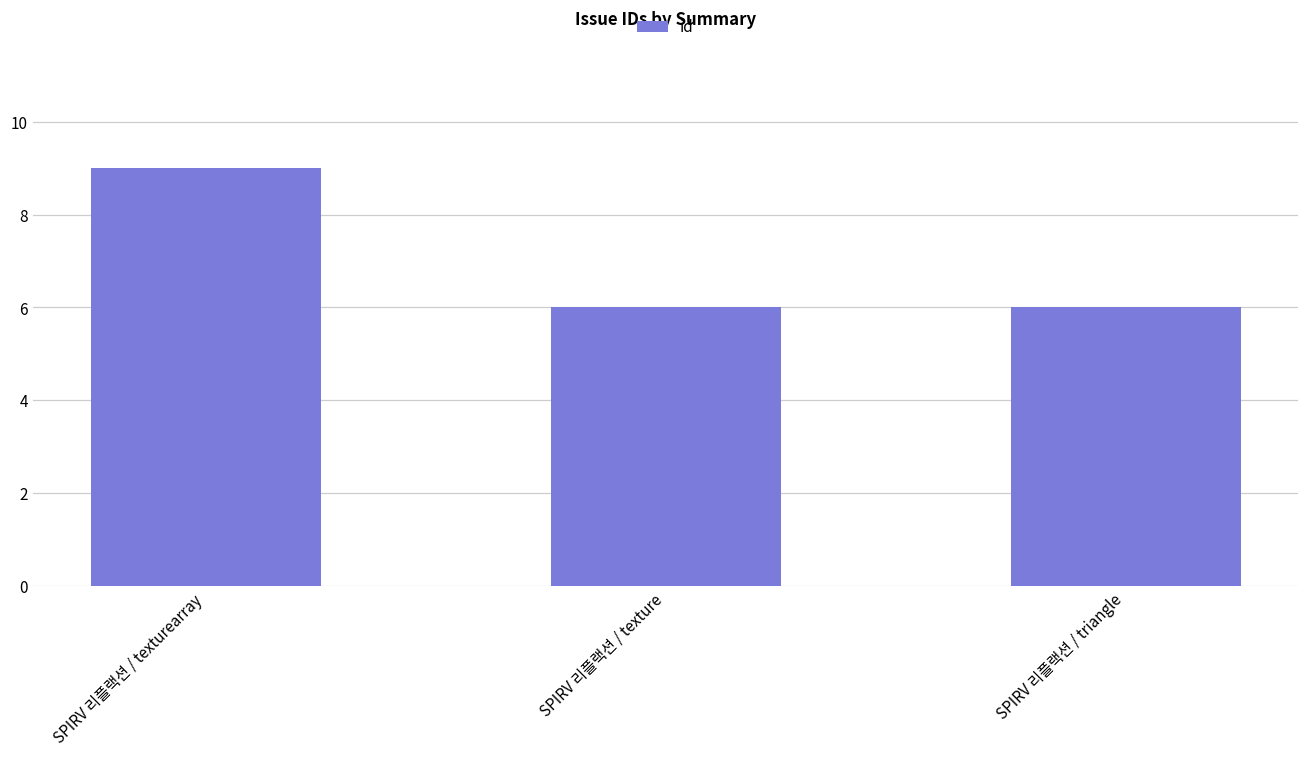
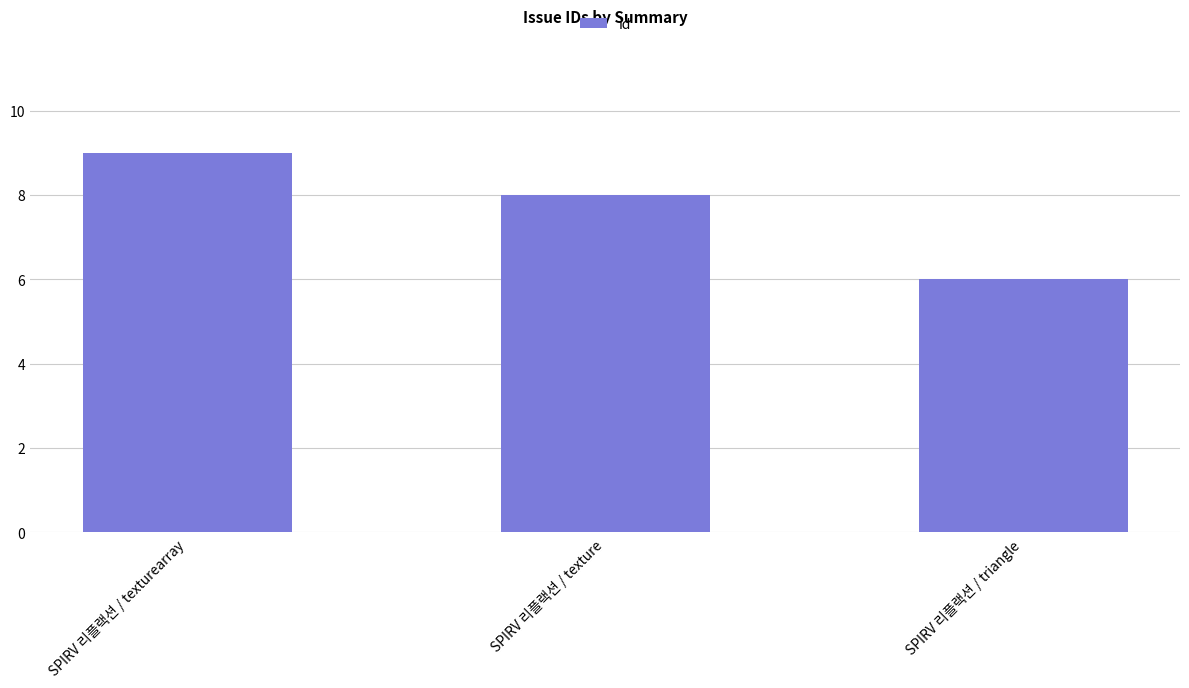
  {
    "SPIRV 리플랙션 / texturearray": 9,
-   "SPIRV 리플랙션 / texture": 6,
+   "SPIRV 리플랙션 / texture": 8,
    "SPIRV 리플랙션 / triangle": 6
  }
